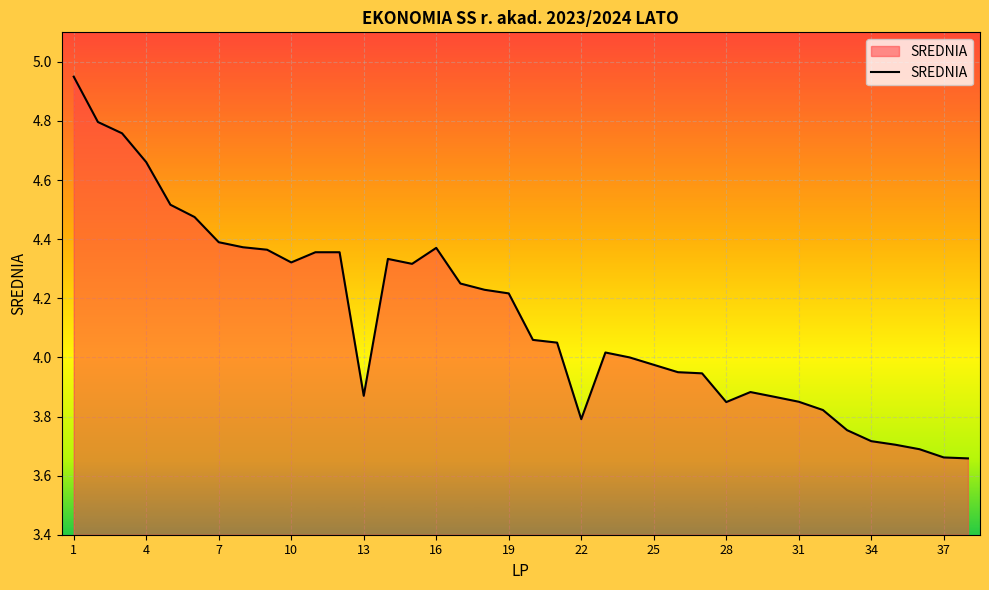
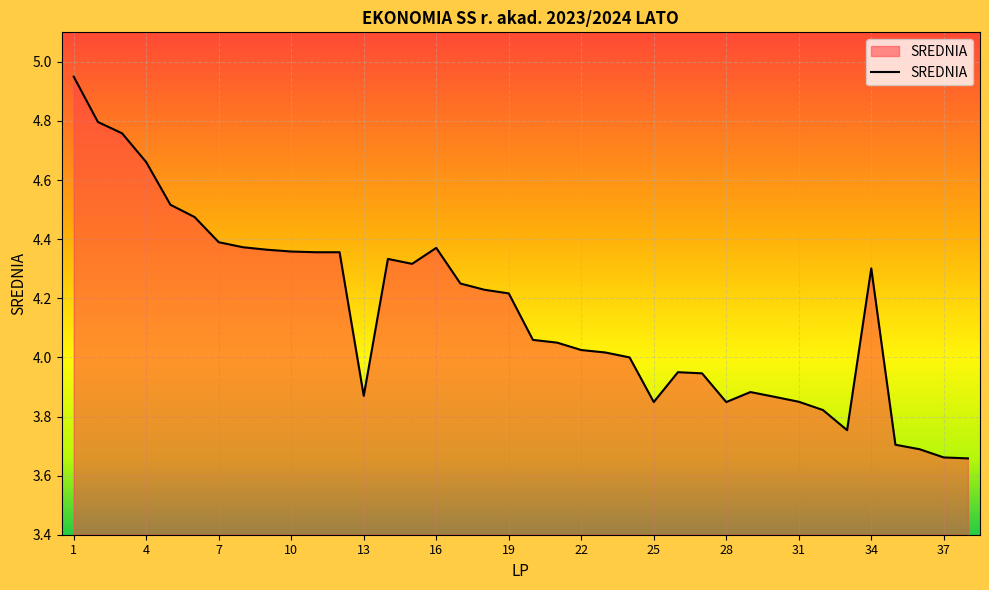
  {
    "1": 4.95,
    "4": 4.66,
    "7": 4.39,
-   "10": 4.32,
+   "10": 4.36,
    "13": 3.87,
    "16": 4.37,
    "19": 4.22,
-   "22": 3.79,
-   "25": 3.98,
+   "22": 4.03,
+   "25": 3.85,
    "28": 3.85,
    "31": 3.85,
-   "34": 3.72,
+   "34": 4.30,
    "37": 3.66
  }
